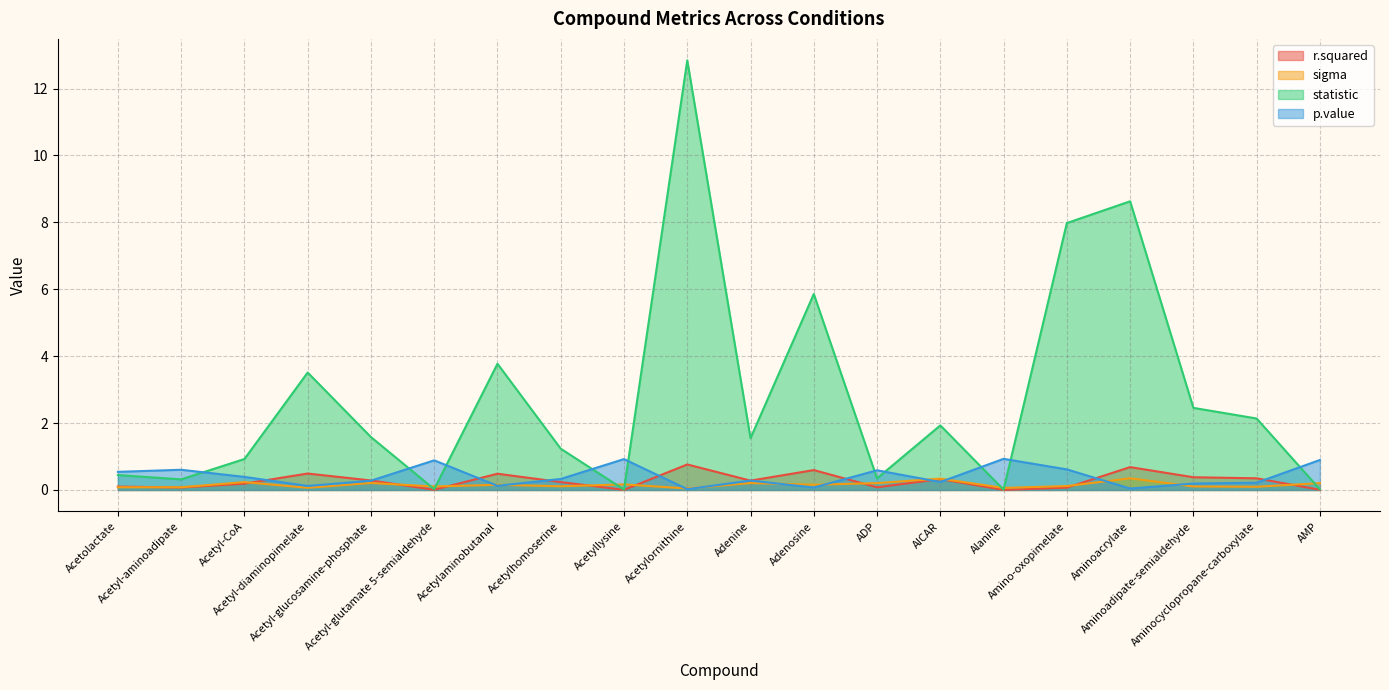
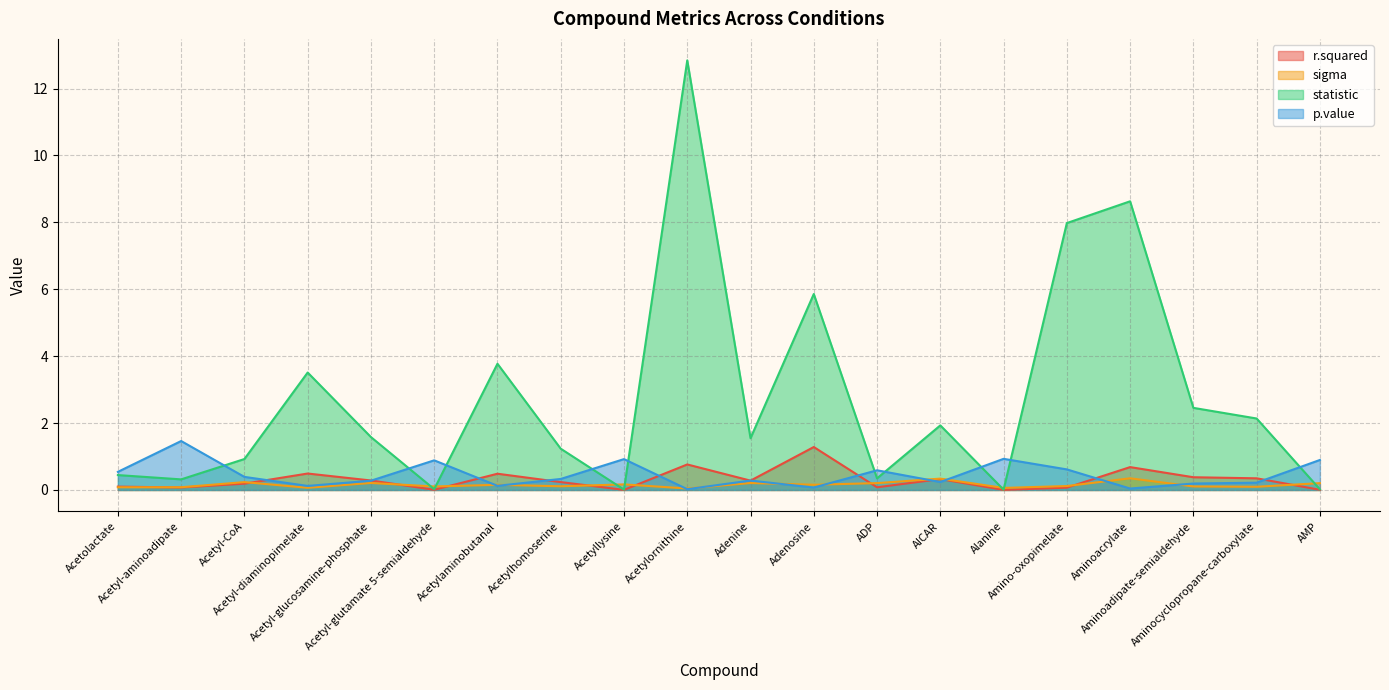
  {
    "r.squared": {
      "Acetyl-diaminopimelate": 0.5,
      "Acetylaminobutanal": 0.5,
      "Acetylhomoserine": 0.2,
      "Acetylornithine": 0.8,
-     "Adenosine": 0.6,
+     "Adenosine": 1.3,
      "ADP": 0.1,
      "Aminoacrylate": 0.7,
      "Aminoadipate-semialdehyde": 0.4,
      "Aminocyclopropane-carboxylate": 0.3
    },
    "sigma": {
      "Acetyl-glutamate 5-semialdehyde": 0.1,
      "Acetylhomoserine": 0.1,
      "Acetyllysine": 0.2,
      "Adenosine": 0.2,
      "ADP": 0.2,
      "Aminoacrylate": 0.3,
      "Aminoadipate-semialdehyde": 0.1,
      "Aminocyclopropane-carboxylate": 0.1,
      "AMP": 0.2
    },
    "statistic": {
      "Acetolactate": 0.4,
      "Acetyl-aminoadipate": 0.3,
      "Acetyl-CoA": 0.9,
      "Acetyl-diaminopimelate": 3.5,
      "Acetyl-glucosamine-phosphate": 1.6,
      "Acetylaminobutanal": 3.8,
      "Acetylhomoserine": 1.2,
      "Acetylornithine": 12.8,
      "Adenine": 1.5,
      "Adenosine": 5.9,
      "ADP": 0.3,
      "AICAR": 1.9,
      "Amino-oxopimelate": 8.0,
      "Aminoacrylate": 8.6,
      "Aminoadipate-semialdehyde": 2.5,
      "Aminocyclopropane-carboxylate": 2.1
    },
    "p.value": {
      "Acetolactate": 0.5,
-     "Acetyl-aminoadipate": 0.6,
+     "Acetyl-aminoadipate": 1.5,
      "Acetyl-CoA": 0.4,
      "Acetyl-glutamate 5-semialdehyde": 0.9,
      "Acetylhomoserine": 0.3,
      "Acetyllysine": 0.9,
      "Adenosine": 0.1,
      "ADP": 0.6,
      "AICAR": 0.2,
      "Alanine": 0.9,
      "Amino-oxopimelate": 0.6,
      "Aminoacrylate": 0.0,
      "Aminoadipate-semialdehyde": 0.2,
      "Aminocyclopropane-carboxylate": 0.2,
      "AMP": 0.9
    }
  }
